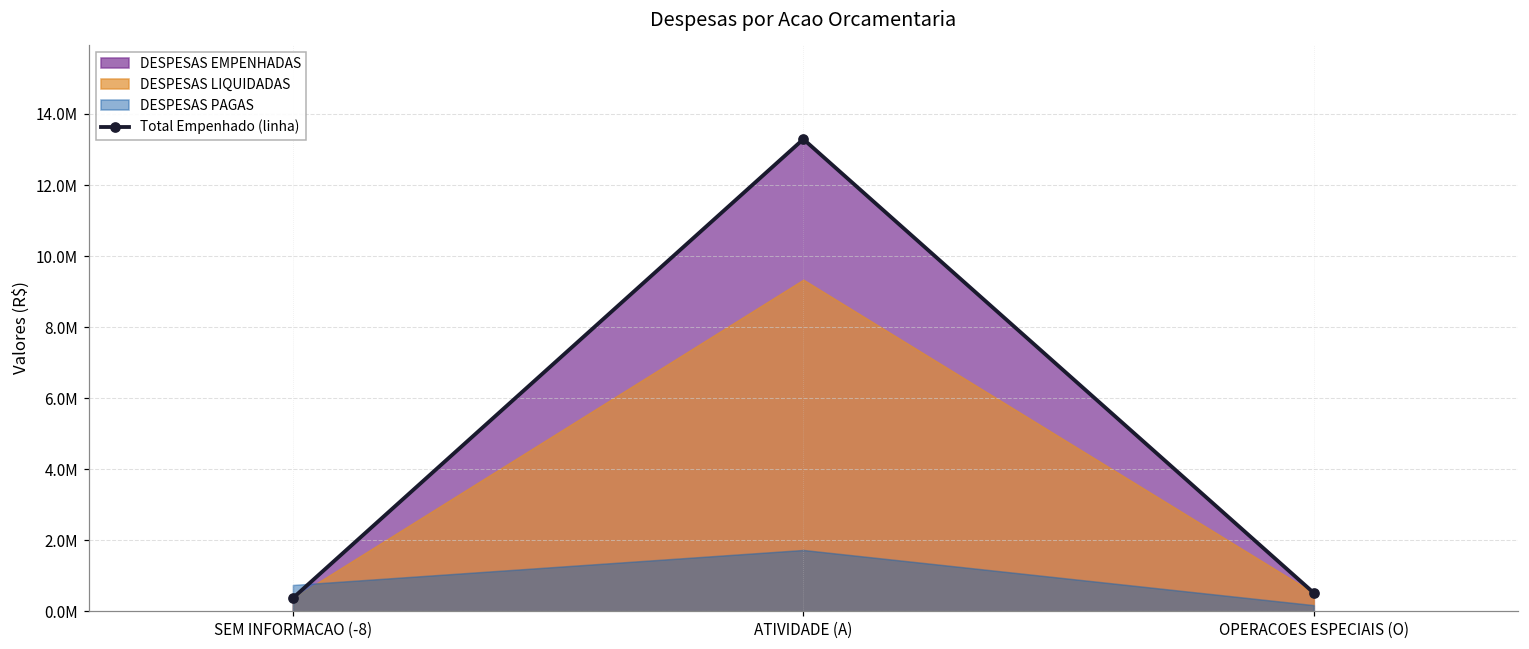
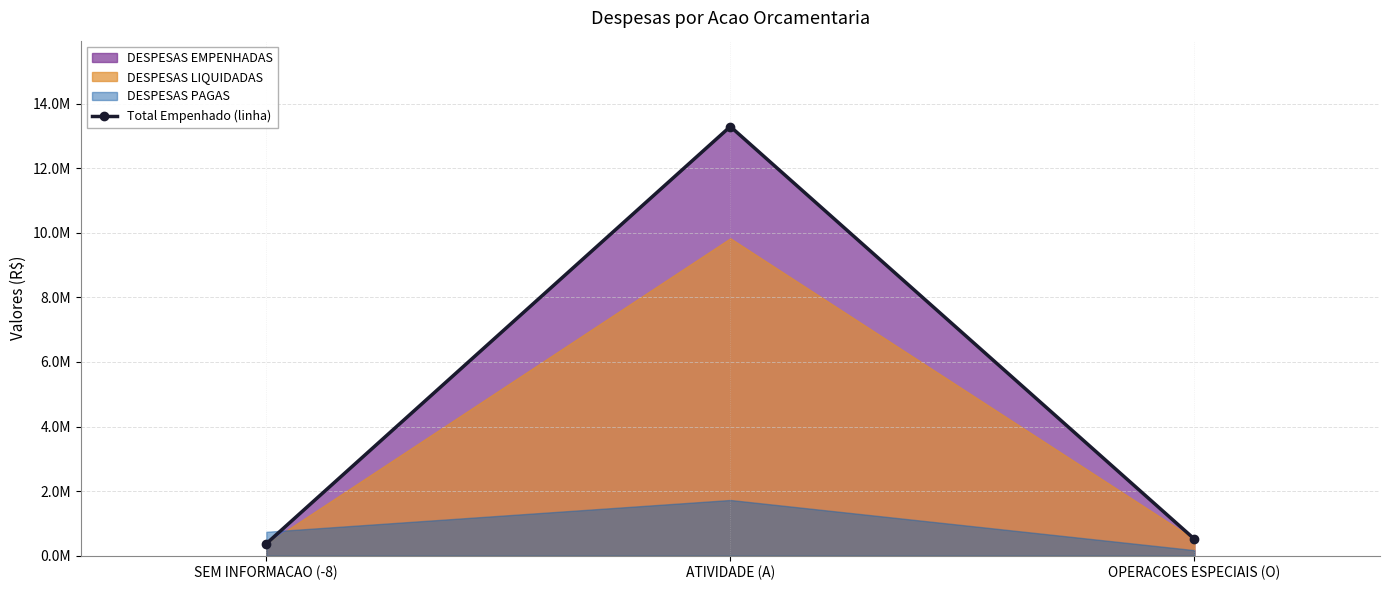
  {
    "DESPESAS EMPENHADAS": {
      "ATIVIDADE (A)": 13300000
    },
    "DESPESAS LIQUIDADAS": {
-     "ATIVIDADE (A)": 9300000
+     "ATIVIDADE (A)": 9800000
    },
    "DESPESAS PAGAS": {
      "SEM INFORMACAO (-8)": 700000,
      "ATIVIDADE (A)": 1700000,
      "OPERACOES ESPECIAIS (O)": 200000
    }
  }
